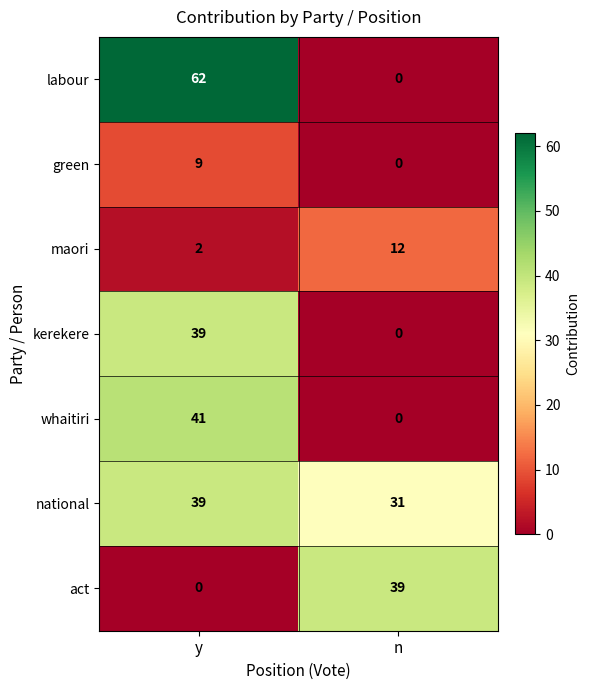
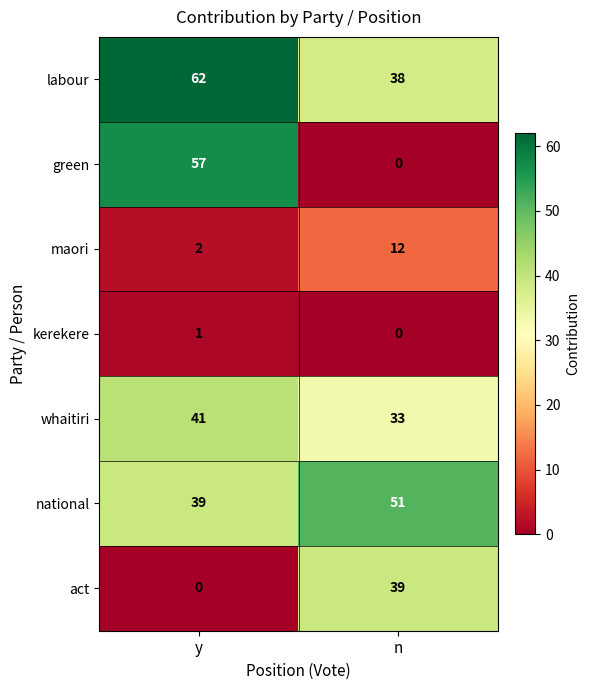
  {
    "labour": {
      "y": 62,
-     "n": 0
+     "n": 38
    },
    "green": {
-     "y": 9,
+     "y": 57,
      "n": 0
    },
    "maori": {
      "y": 2,
      "n": 12
    },
    "kerekere": {
-     "y": 39,
+     "y": 1,
      "n": 0
    },
    "whaitiri": {
      "y": 41,
-     "n": 0
+     "n": 33
    },
    "national": {
      "y": 39,
-     "n": 31
+     "n": 51
    },
    "act": {
      "y": 0,
      "n": 39
    }
  }
